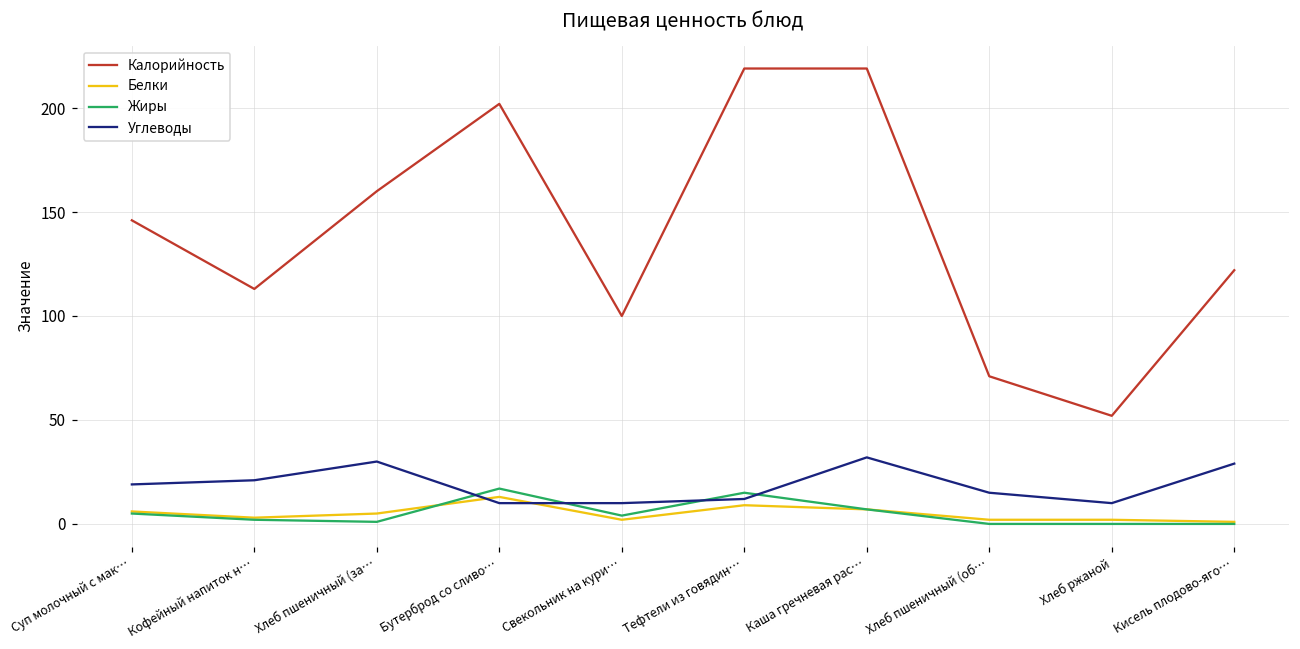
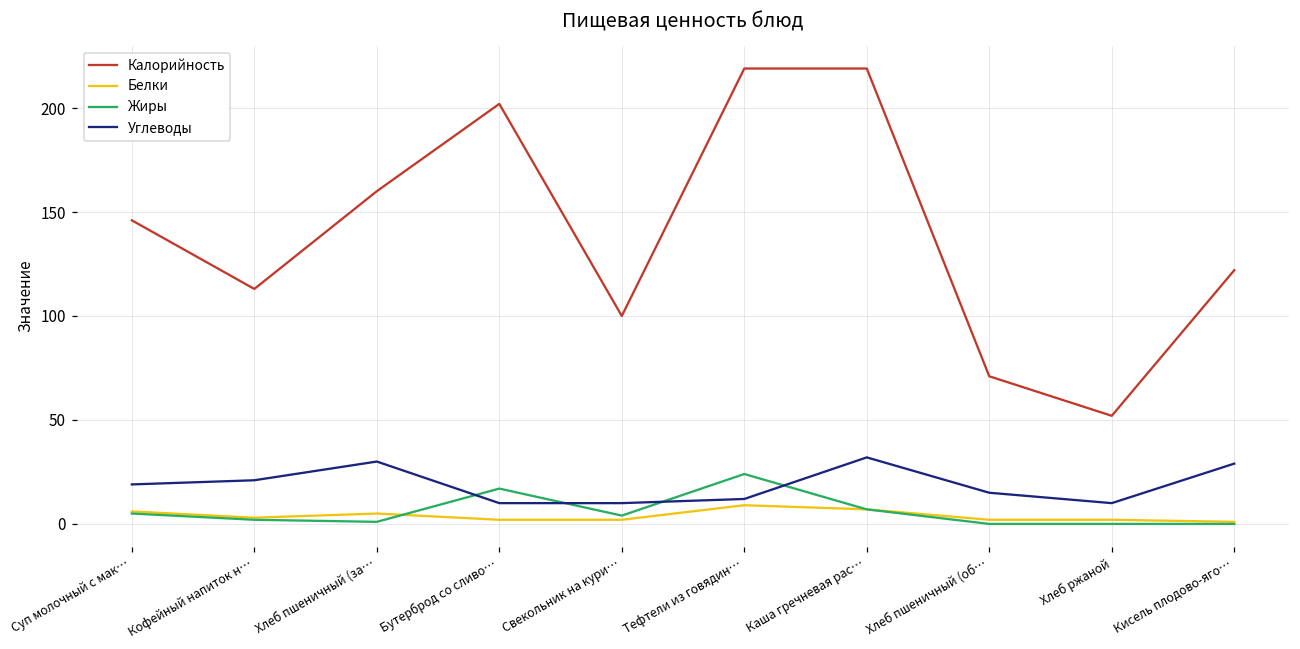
  {
    "Калорийность": {
      "Суп молочный с мак…": 146,
      "Кофейный напиток н…": 113,
      "Хлеб пшеничный (за…": 160,
      "Бутерброд со сливо…": 202,
      "Свекольник на кури…": 100,
      "Тефтели из говядин…": 219,
      "Каша гречневая рас…": 219,
      "Хлеб пшеничный (об…": 71,
      "Хлеб ржаной": 52,
      "Кисель плодово-яго…": 122
    },
    "Белки": {
      "Хлеб пшеничный (за…": 5,
-     "Бутерброд со сливо…": 13,
+     "Бутерброд со сливо…": 2,
      "Свекольник на кури…": 2,
      "Тефтели из говядин…": 9,
      "Хлеб пшеничный (об…": 2,
      "Хлеб ржаной": 2
    },
    "Жиры": {
      "Хлеб пшеничный (за…": 1,
      "Бутерброд со сливо…": 17,
      "Свекольник на кури…": 4,
-     "Тефтели из говядин…": 15,
+     "Тефтели из говядин…": 24,
      "Хлеб пшеничный (об…": 0,
      "Хлеб ржаной": 0
    },
    "Углеводы": {
      "Суп молочный с мак…": 19,
      "Кофейный напиток н…": 21,
      "Хлеб пшеничный (за…": 30,
      "Бутерброд со сливо…": 10,
      "Свекольник на кури…": 10,
      "Тефтели из говядин…": 12,
      "Каша гречневая рас…": 32,
      "Хлеб пшеничный (об…": 15,
      "Хлеб ржаной": 10,
      "Кисель плодово-яго…": 29
    }
  }
